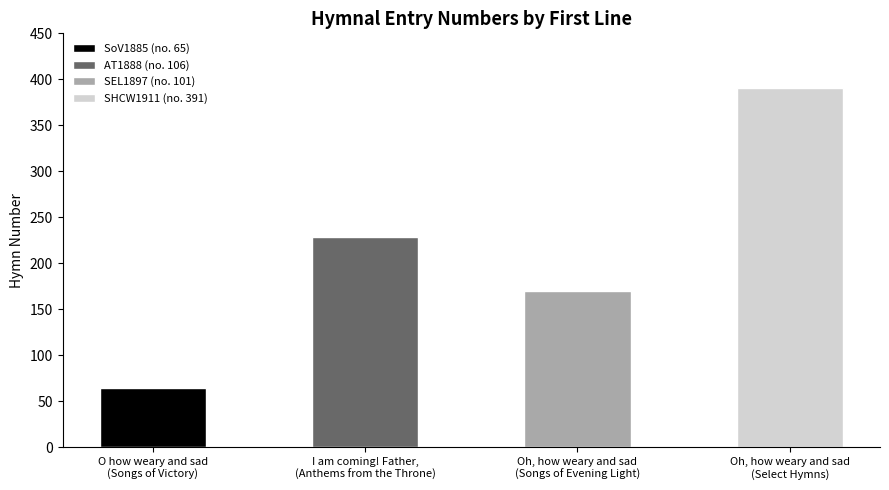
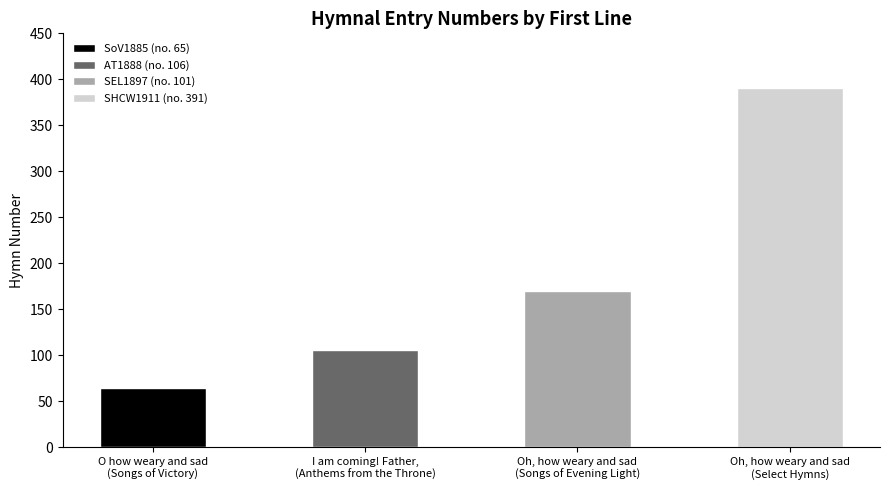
  {
    "O how weary and sad (Songs of Victory)": 70,
-   "I am coming! Father, (Anthems from the Throne)": 230,
+   "I am coming! Father, (Anthems from the Throne)": 110,
    "Oh, how weary and sad (Songs of Evening Light)": 170,
    "Oh, how weary and sad (Select Hymns)": 390
  }
